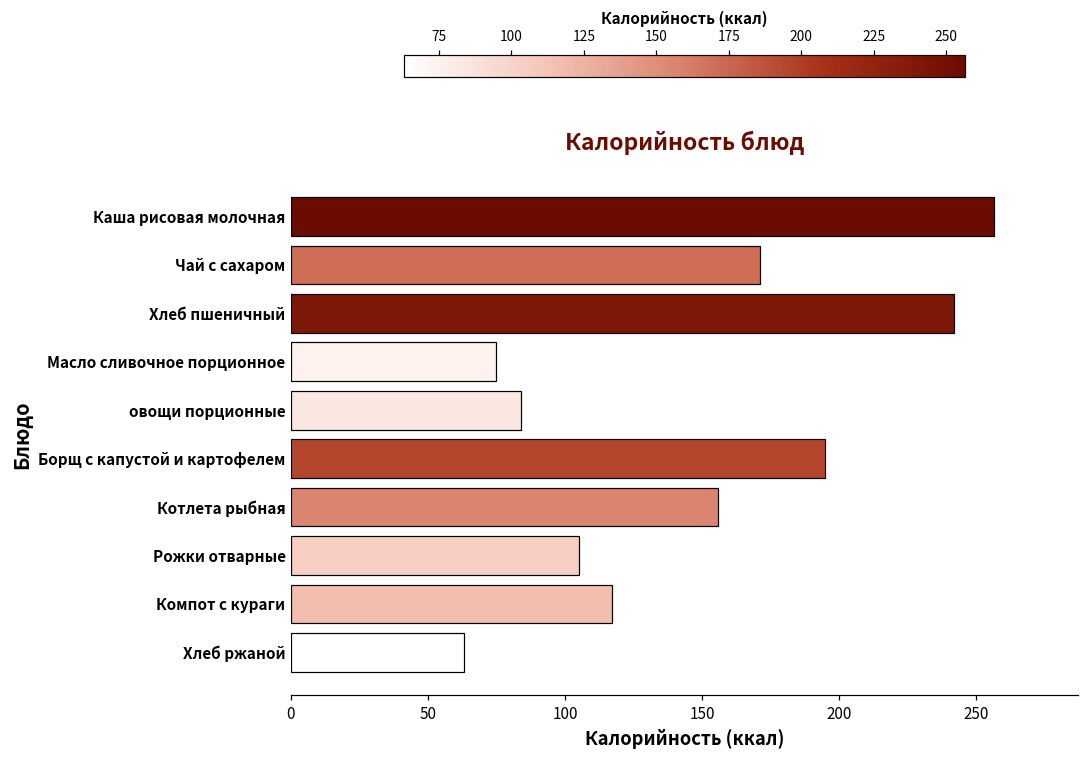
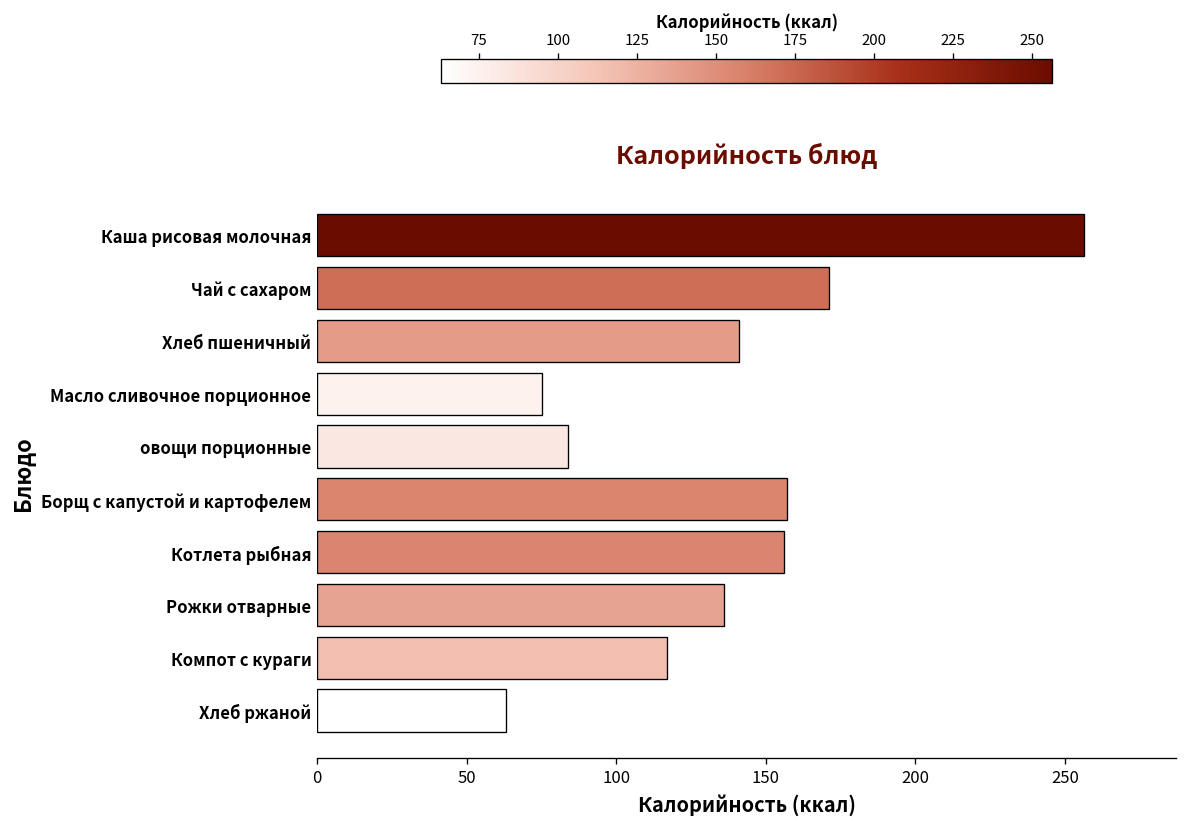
  {
    "Каша рисовая молочная": 256,
    "Чай с сахаром": 171,
-   "Хлеб пшеничный": 242,
+   "Хлеб пшеничный": 141,
    "Масло сливочное порционное": 75,
    "овощи порционные": 84,
-   "Борщ с капустой и картофелем": 195,
+   "Борщ с капустой и картофелем": 157,
    "Котлета рыбная": 156,
-   "Рожки отварные": 105,
+   "Рожки отварные": 136,
    "Компот с кураги": 117,
    "Хлеб ржаной": 63
  }
